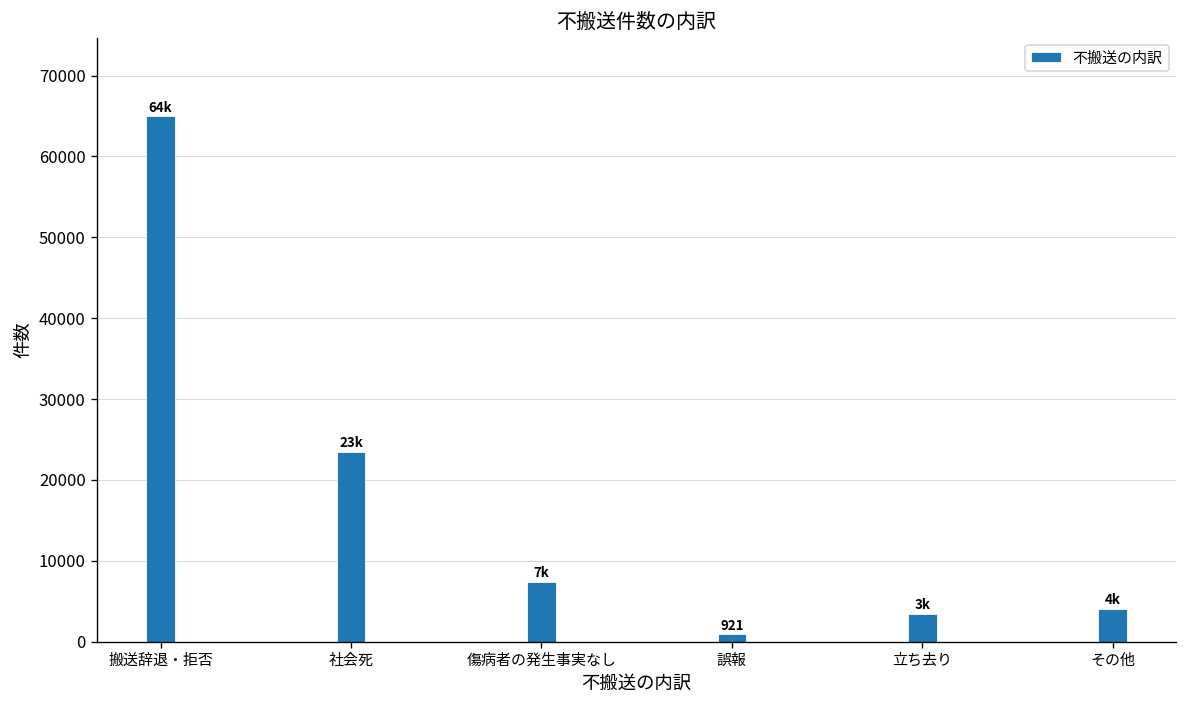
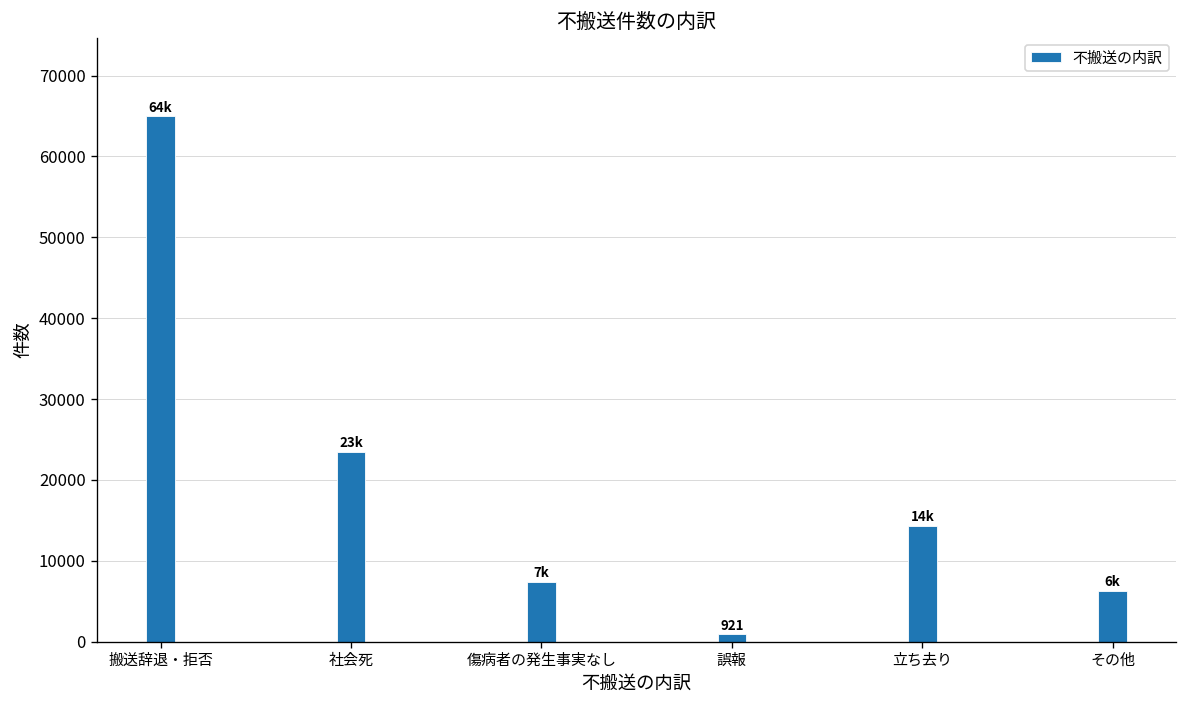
  {
    "社会死": "23k",
    "傷病者の発生事実なし": "7k",
    "誤報": "921",
-   "立ち去り": "3k",
-   "その他": "4k"
+   "立ち去り": "14k",
+   "その他": "6k"
  }
